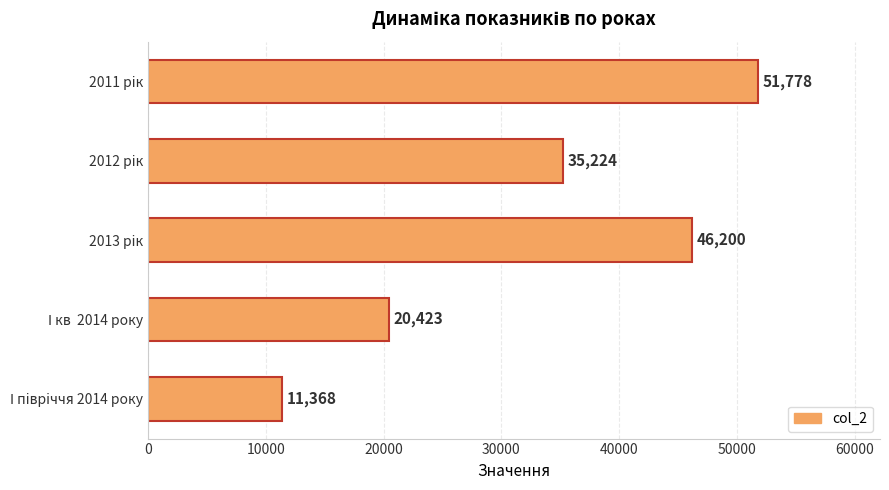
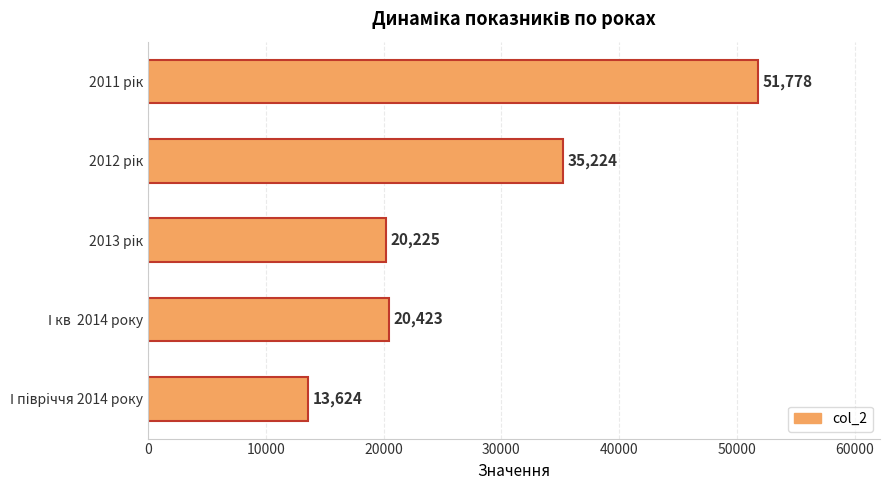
  {
    "2011 рік": "51,778",
    "2012 рік": "35,224",
-   "2013 рік": "46,200",
+   "2013 рік": "20,225",
    "І кв 2014 року": "20,423",
-   "І півріччя 2014 року": "11,368"
+   "І півріччя 2014 року": "13,624"
  }
